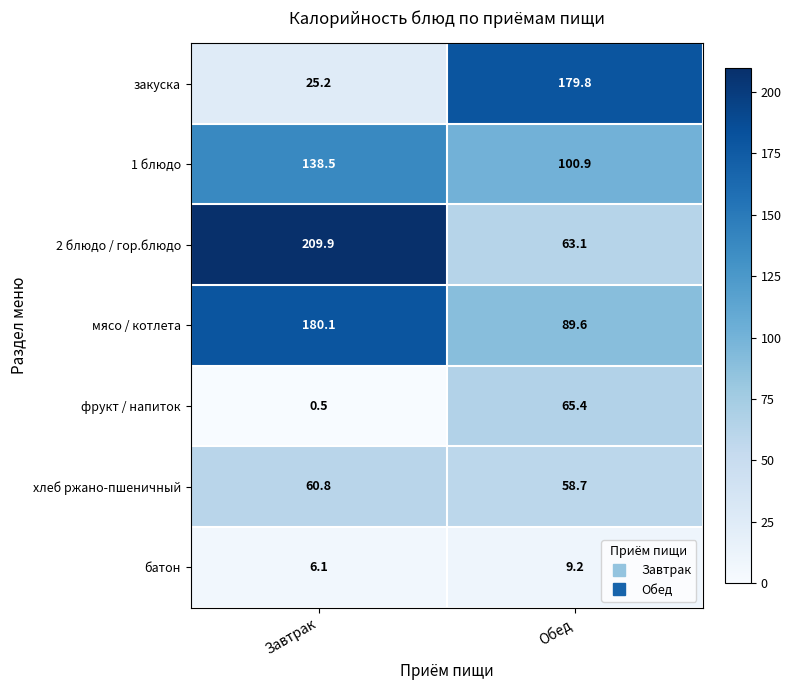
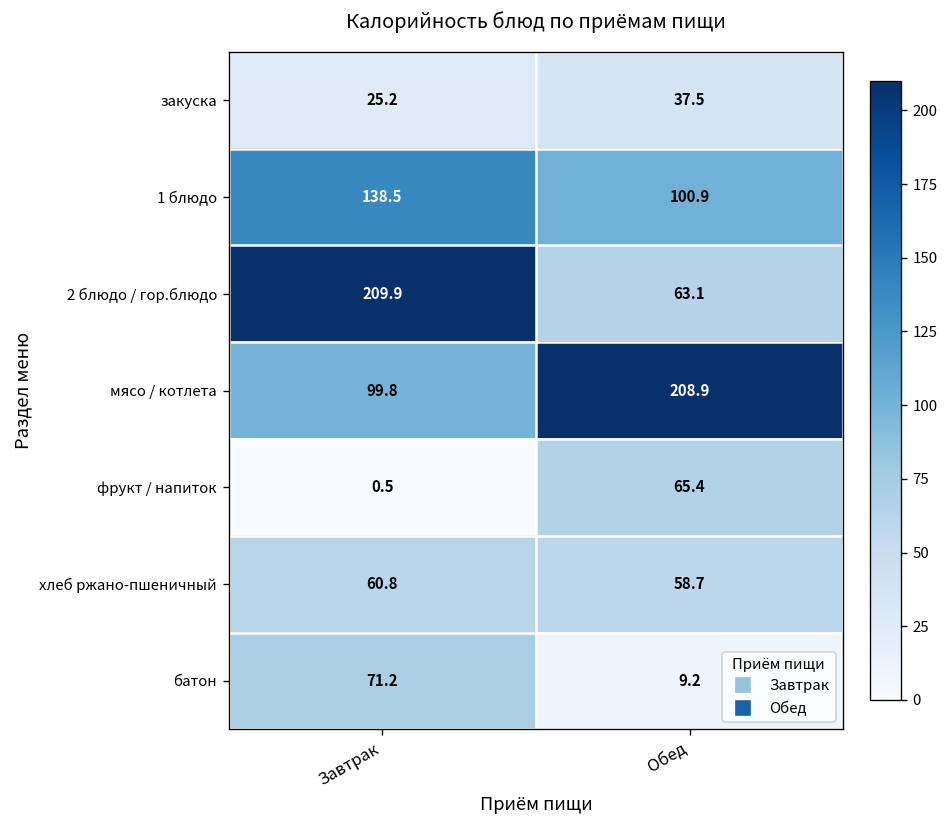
  {
    "закуска": {
      "Завтрак": 25.2,
-     "Обед": 179.8
+     "Обед": 37.5
    },
    "1 блюдо": {
      "Завтрак": 138.5,
      "Обед": 100.9
    },
    "2 блюдо / гор.блюдо": {
      "Завтрак": 209.9,
      "Обед": 63.1
    },
    "мясо / котлета": {
-     "Завтрак": 180.1,
-     "Обед": 89.6
+     "Завтрак": 99.8,
+     "Обед": 208.9
    },
    "фрукт / напиток": {
      "Завтрак": 0.5,
      "Обед": 65.4
    },
    "хлеб ржано-пшеничный": {
      "Завтрак": 60.8,
      "Обед": 58.7
    },
    "батон": {
-     "Завтрак": 6.1,
+     "Завтрак": 71.2,
      "Обед": 9.2
    }
  }
